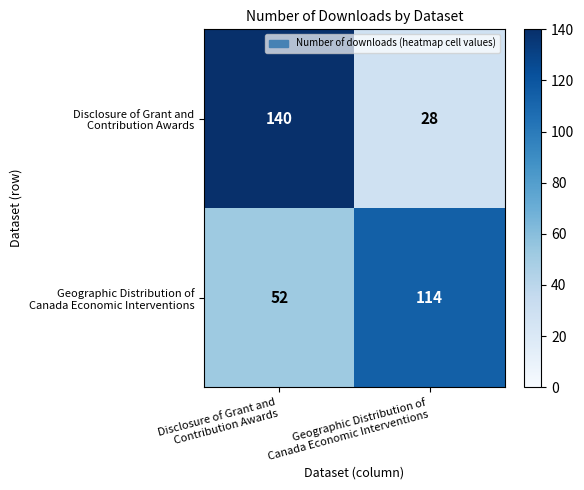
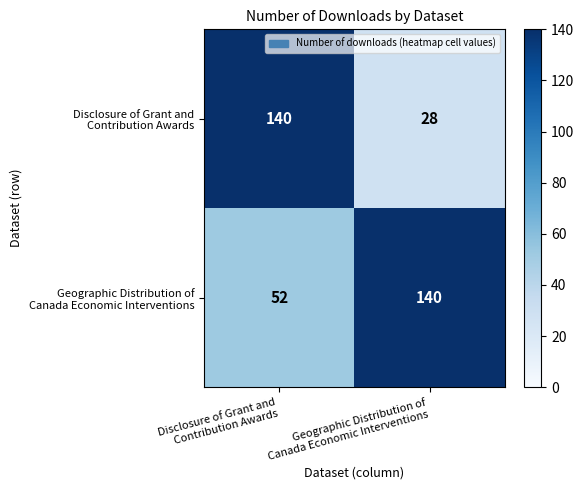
  {
    "Disclosure of Grant and Contribution Awards": {
      "Disclosure of Grant and Contribution Awards": 140,
      "Geographic Distribution of Canada Economic Interventions": 28
    },
    "Geographic Distribution of Canada Economic Interventions": {
      "Disclosure of Grant and Contribution Awards": 52,
-     "Geographic Distribution of Canada Economic Interventions": 114
+     "Geographic Distribution of Canada Economic Interventions": 140
    }
  }
